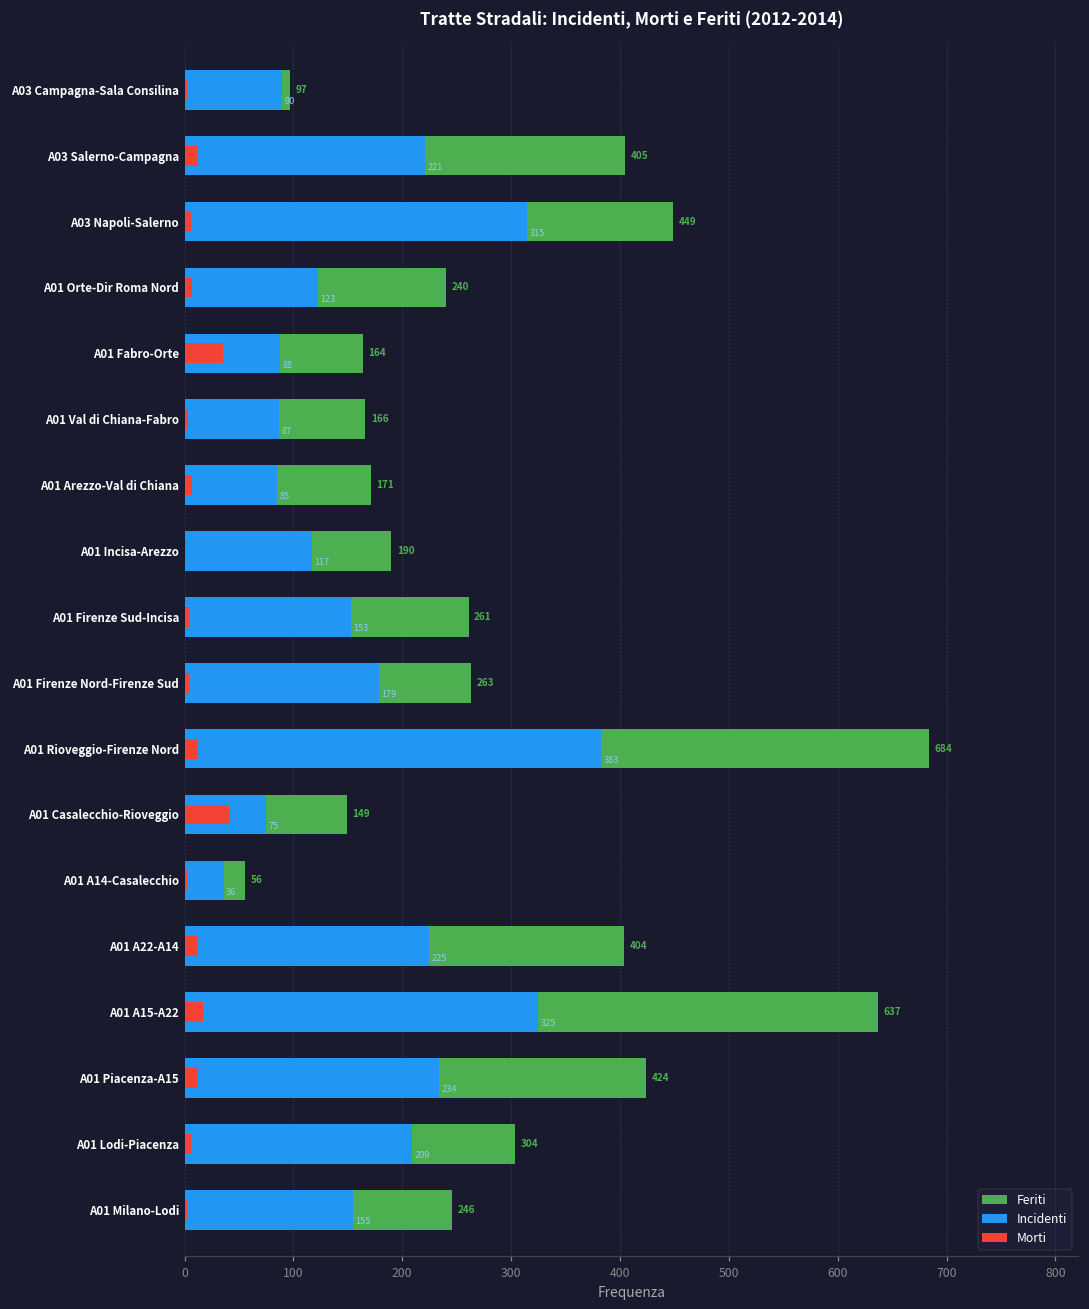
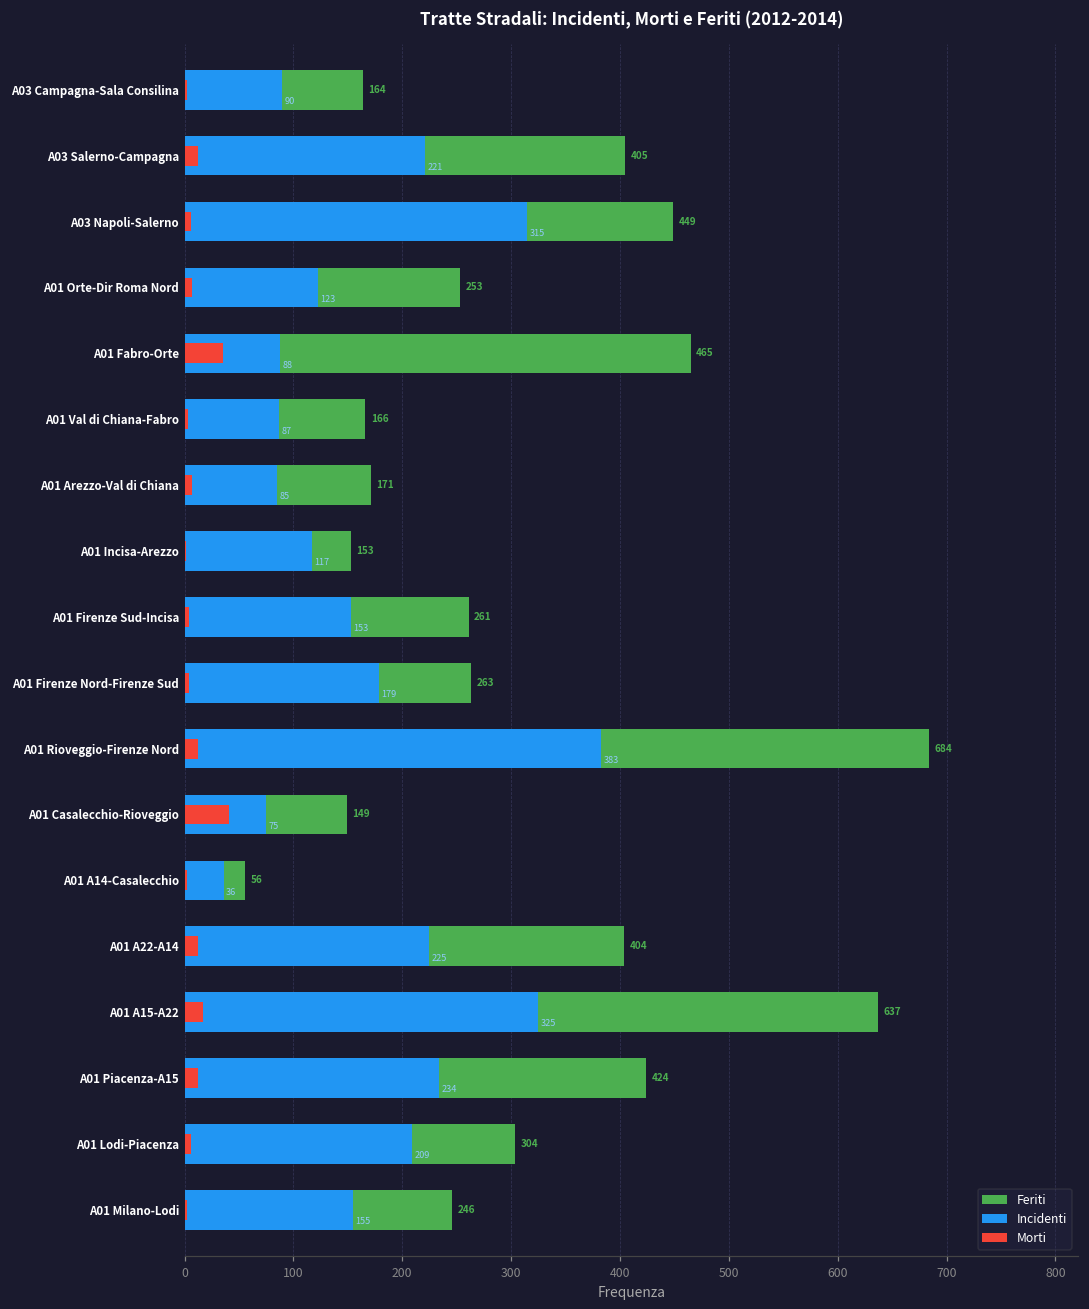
  {
    "Feriti": {
-     "A03 Campagna-Sala Consilina": 97,
+     "A03 Campagna-Sala Consilina": 164,
      "A03 Salerno-Campagna": 405,
      "A03 Napoli-Salerno": 449,
-     "A01 Orte-Dir Roma Nord": 240,
-     "A01 Fabro-Orte": 164,
+     "A01 Orte-Dir Roma Nord": 253,
+     "A01 Fabro-Orte": 465,
      "A01 Val di Chiana-Fabro": 166,
      "A01 Arezzo-Val di Chiana": 171,
-     "A01 Incisa-Arezzo": 190,
+     "A01 Incisa-Arezzo": 153,
      "A01 Firenze Sud-Incisa": 261,
      "A01 Firenze Nord-Firenze Sud": 263,
      "A01 Rioveggio-Firenze Nord": 684,
      "A01 Casalecchio-Rioveggio": 149,
      "A01 A14-Casalecchio": 56,
      "A01 A22-A14": 404,
      "A01 A15-A22": 637,
      "A01 Piacenza-A15": 424,
      "A01 Lodi-Piacenza": 304,
      "A01 Milano-Lodi": 246
    }
  }
